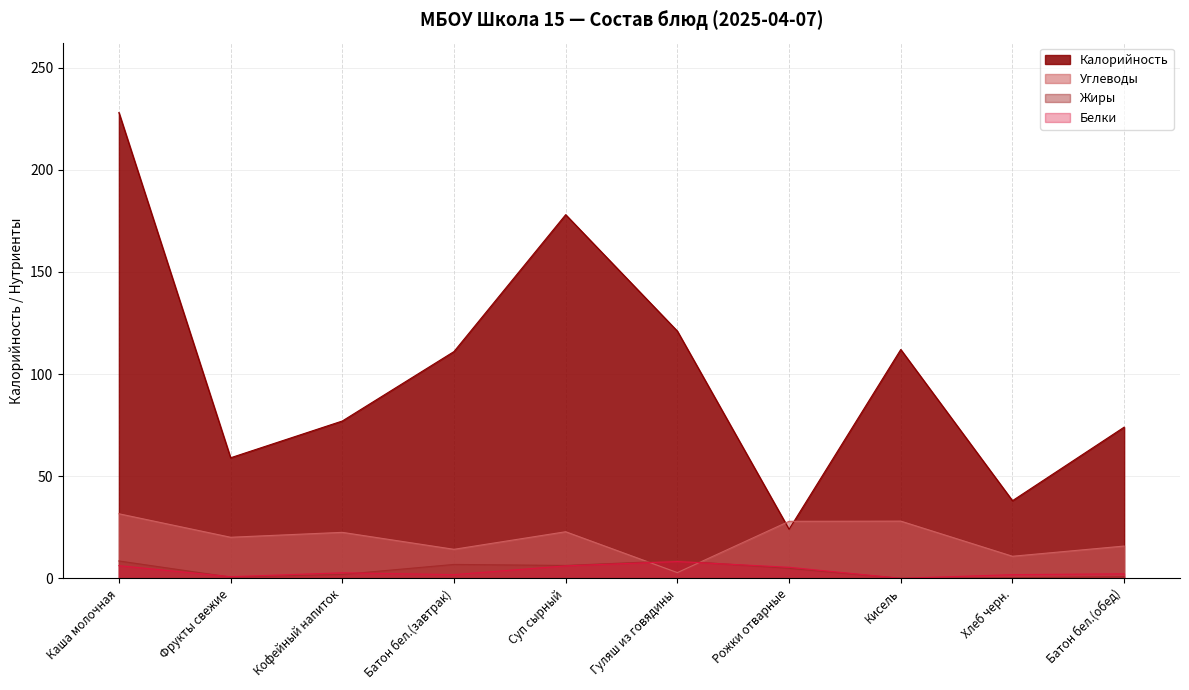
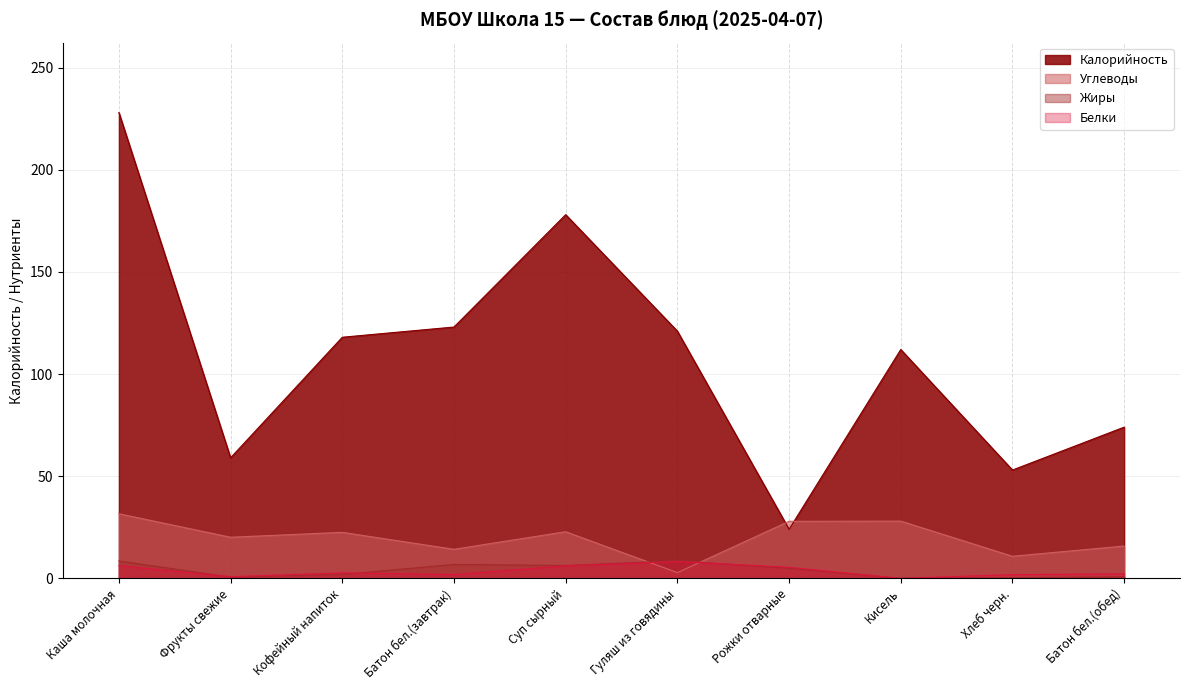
  {
    "Калорийность": {
      "Каша молочная": 228,
      "Фрукты свежие": 59,
-     "Кофейный напиток": 77,
-     "Батон бел.(завтрак)": 111,
+     "Кофейный напиток": 118,
+     "Батон бел.(завтрак)": 123,
      "Суп сырный": 178,
      "Гуляш из говядины": 121,
      "Рожки отварные": 24,
      "Кисель": 112,
-     "Хлеб черн.": 38,
+     "Хлеб черн.": 53,
      "Батон бел.(обед)": 74
    }
  }
